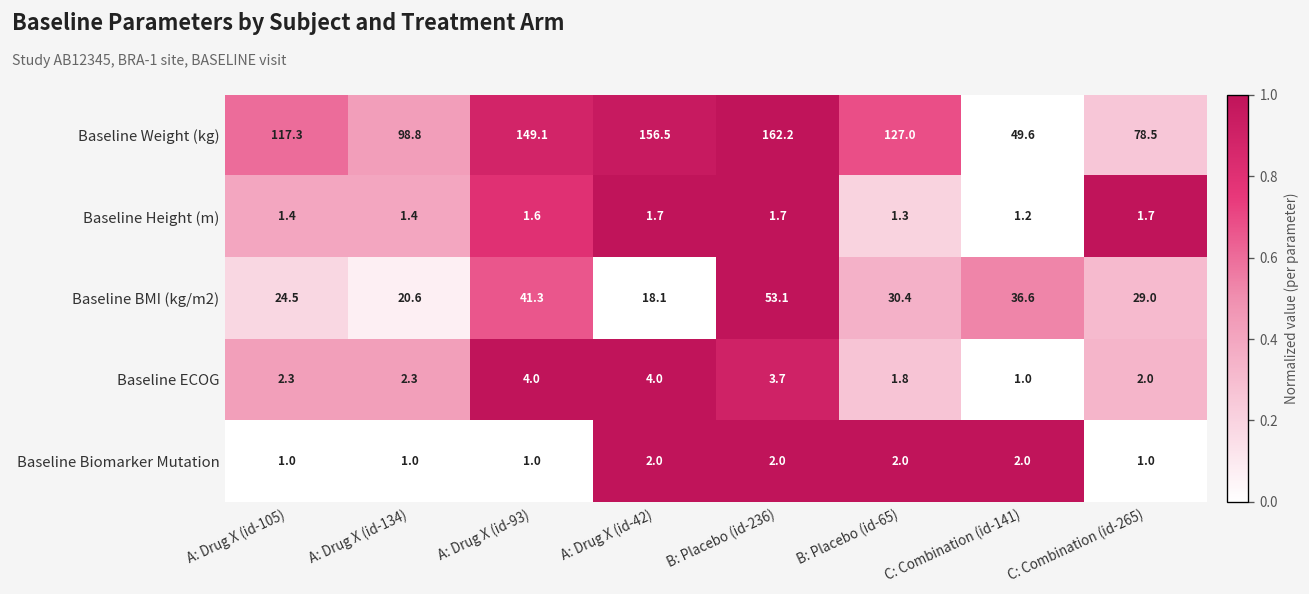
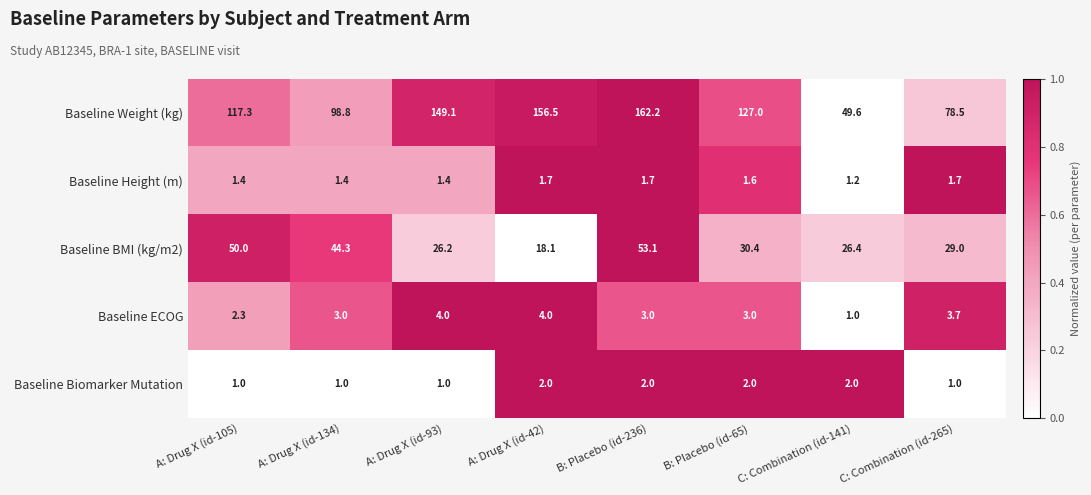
  {
    "Baseline Weight (kg)": {
      "A: Drug X (id-105)": 117.3,
      "A: Drug X (id-134)": 98.8,
      "A: Drug X (id-93)": 149.1,
      "A: Drug X (id-42)": 156.5,
      "B: Placebo (id-236)": 162.2,
      "B: Placebo (id-65)": 127.0,
      "C: Combination (id-141)": 49.6,
      "C: Combination (id-265)": 78.5
    },
    "Baseline Height (m)": {
      "A: Drug X (id-105)": 1.4,
      "A: Drug X (id-134)": 1.4,
-     "A: Drug X (id-93)": 1.6,
+     "A: Drug X (id-93)": 1.4,
      "A: Drug X (id-42)": 1.7,
      "B: Placebo (id-236)": 1.7,
-     "B: Placebo (id-65)": 1.3,
+     "B: Placebo (id-65)": 1.6,
      "C: Combination (id-141)": 1.2,
      "C: Combination (id-265)": 1.7
    },
    "Baseline BMI (kg/m2)": {
-     "A: Drug X (id-105)": 24.5,
-     "A: Drug X (id-134)": 20.6,
-     "A: Drug X (id-93)": 41.3,
+     "A: Drug X (id-105)": 50.0,
+     "A: Drug X (id-134)": 44.3,
+     "A: Drug X (id-93)": 26.2,
      "A: Drug X (id-42)": 18.1,
      "B: Placebo (id-236)": 53.1,
      "B: Placebo (id-65)": 30.4,
-     "C: Combination (id-141)": 36.6,
+     "C: Combination (id-141)": 26.4,
      "C: Combination (id-265)": 29.0
    },
    "Baseline ECOG": {
      "A: Drug X (id-105)": 2.3,
-     "A: Drug X (id-134)": 2.3,
+     "A: Drug X (id-134)": 3.0,
      "A: Drug X (id-93)": 4.0,
      "A: Drug X (id-42)": 4.0,
-     "B: Placebo (id-236)": 3.7,
-     "B: Placebo (id-65)": 1.8,
+     "B: Placebo (id-236)": 3.0,
+     "B: Placebo (id-65)": 3.0,
      "C: Combination (id-141)": 1.0,
-     "C: Combination (id-265)": 2.0
+     "C: Combination (id-265)": 3.7
    },
    "Baseline Biomarker Mutation": {
      "A: Drug X (id-105)": 1.0,
      "A: Drug X (id-134)": 1.0,
      "A: Drug X (id-93)": 1.0,
      "A: Drug X (id-42)": 2.0,
      "B: Placebo (id-236)": 2.0,
      "B: Placebo (id-65)": 2.0,
      "C: Combination (id-141)": 2.0,
      "C: Combination (id-265)": 1.0
    }
  }
